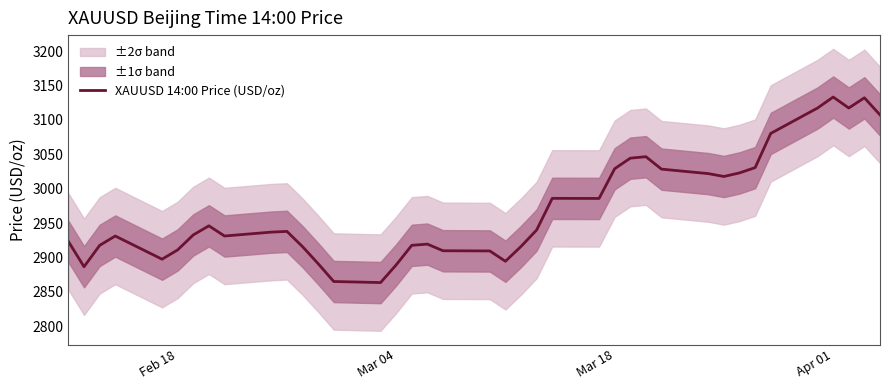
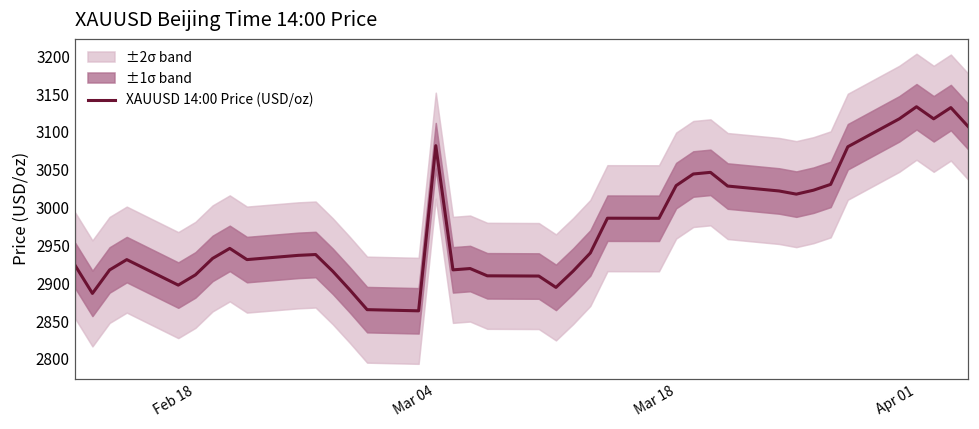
  {
    "XAUUSD 14:00 Price (USD/oz)": {
      "Feb 18": 2910,
-     "Mar 04": 2890,
+     "Mar 04": 3080,
      "Mar 18": 3030,
      "Apr 01": 3130
    }
  }
